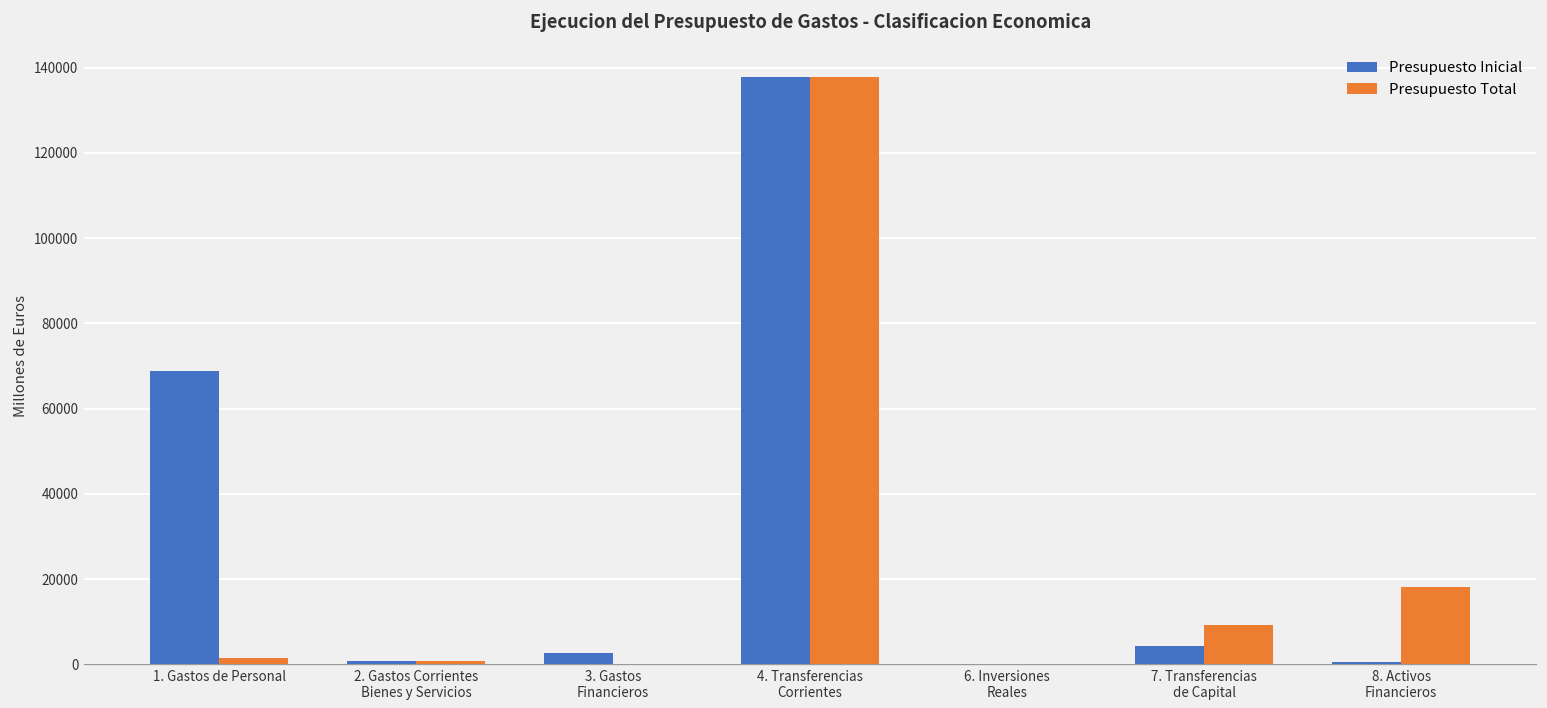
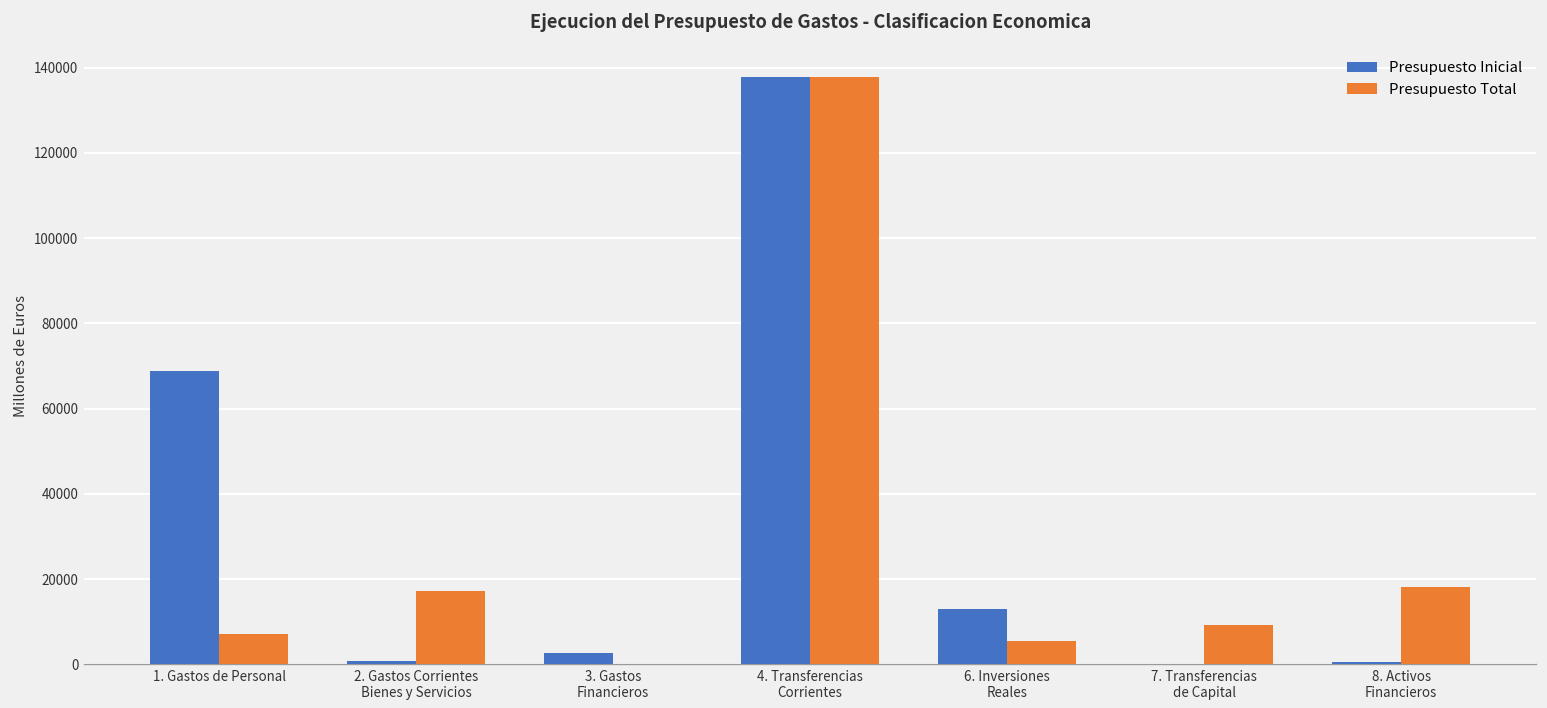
  {
    "Presupuesto Inicial": {
      "1. Gastos de Personal": 69000,
      "3. Gastos Financieros": 3000,
      "4. Transferencias Corrientes": 138000,
-     "6. Inversiones Reales": 0,
-     "7. Transferencias de Capital": 4000
+     "6. Inversiones Reales": 13000,
+     "7. Transferencias de Capital": 0
    },
    "Presupuesto Total": {
-     "1. Gastos de Personal": 1000,
-     "2. Gastos Corrientes Bienes y Servicios": 1000,
+     "1. Gastos de Personal": 7000,
+     "2. Gastos Corrientes Bienes y Servicios": 17000,
      "4. Transferencias Corrientes": 138000,
-     "6. Inversiones Reales": 0,
+     "6. Inversiones Reales": 6000,
      "7. Transferencias de Capital": 9000,
      "8. Activos Financieros": 18000
    }
  }
